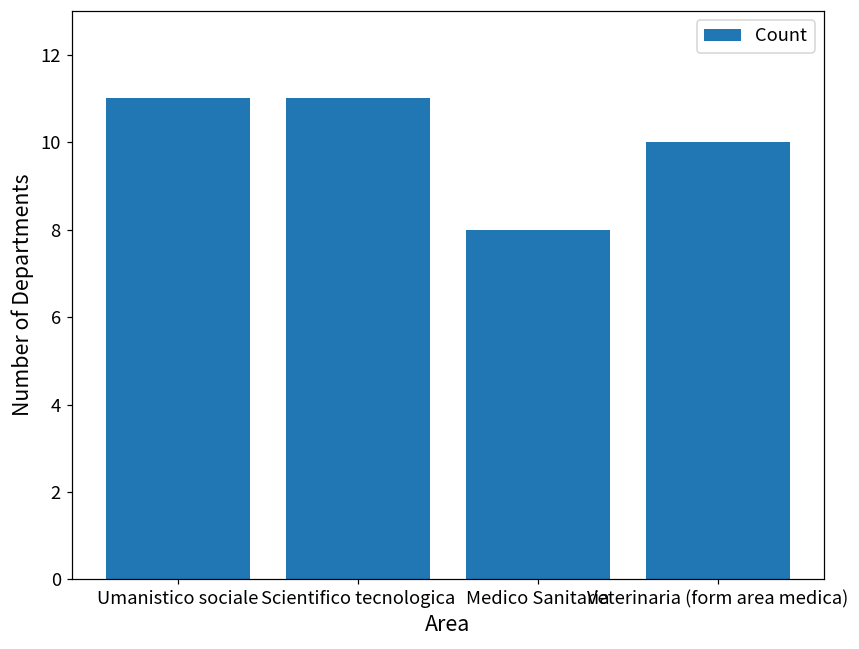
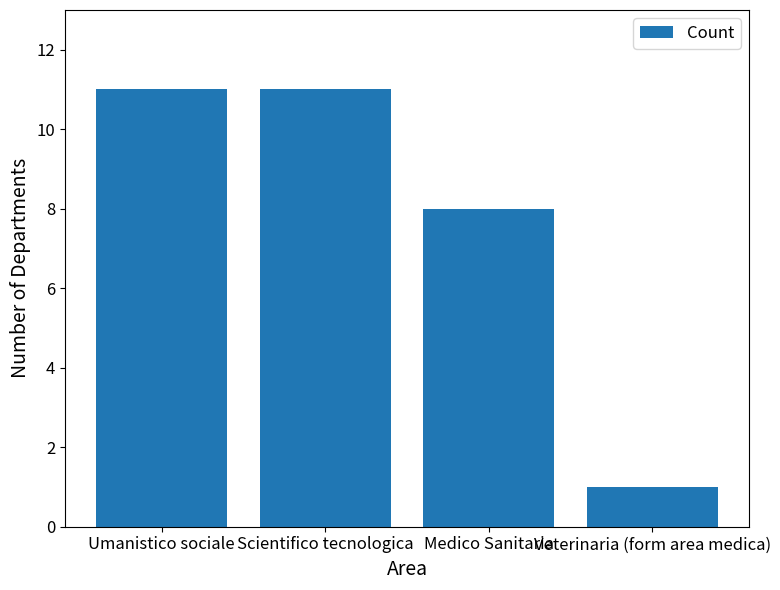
  {
    "Umanistico sociale": 11,
    "Scientifico tecnologica": 11,
-   "Veterinaria (form area medica)": 10
+   "Veterinaria (form area medica)": 1
  }
